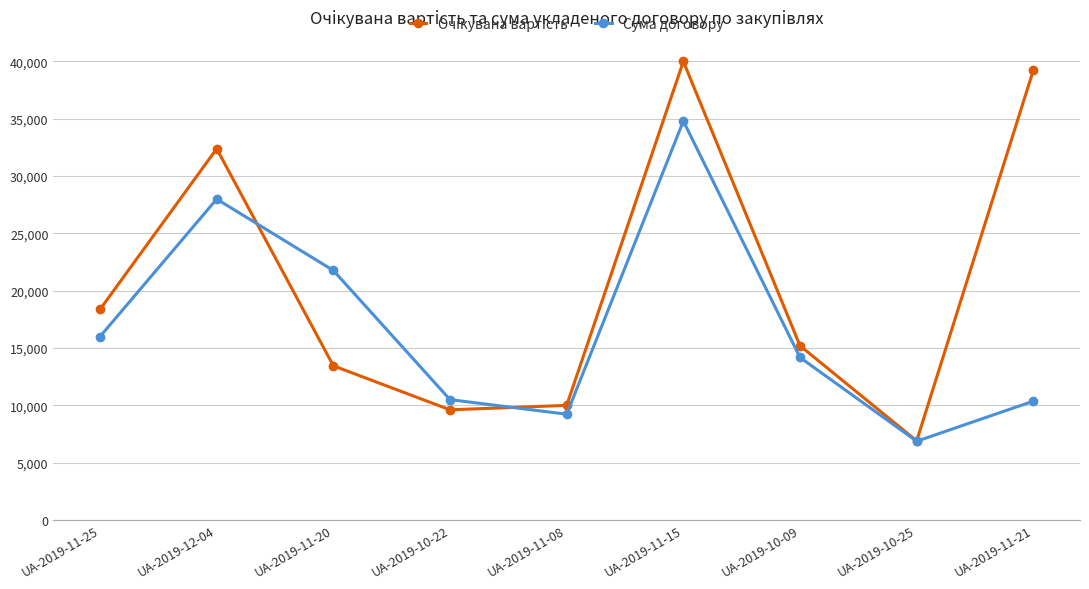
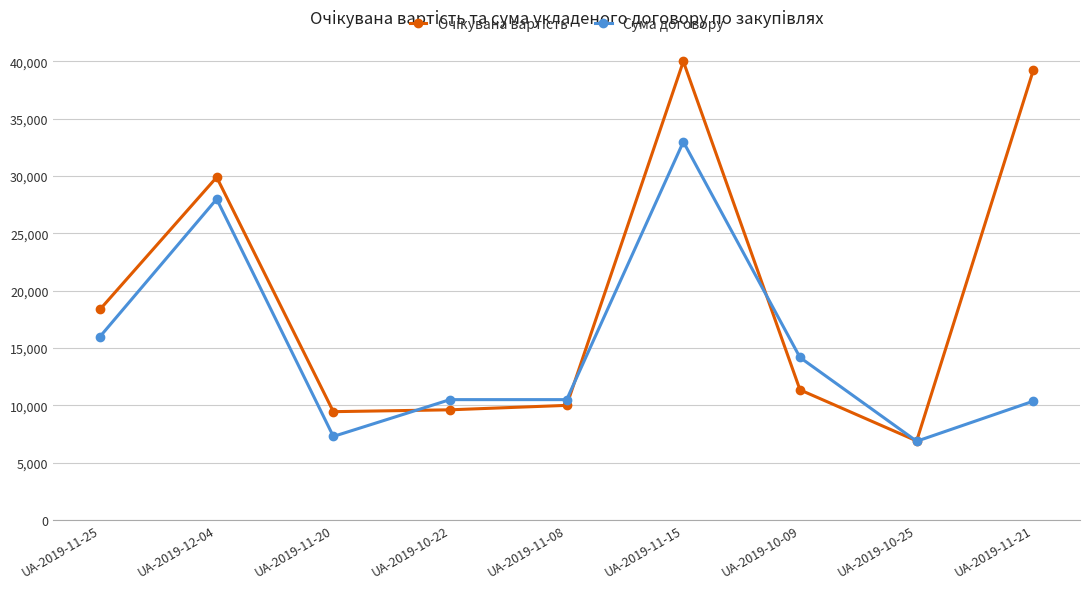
  {
    "Очікувана вартість": {
      "UA-2019-11-25": "18,400",
-     "UA-2019-12-04": "32,400",
-     "UA-2019-11-20": "13,500",
+     "UA-2019-12-04": "29,900",
+     "UA-2019-11-20": "9,500",
      "UA-2019-10-22": "9,600",
      "UA-2019-11-08": "10,000",
      "UA-2019-11-15": "40,000",
-     "UA-2019-10-09": "15,200",
+     "UA-2019-10-09": "11,400",
      "UA-2019-11-21": "39,200"
    },
    "Сума договору": {
      "UA-2019-11-25": "16,000",
      "UA-2019-12-04": "28,000",
-     "UA-2019-11-20": "21,800",
+     "UA-2019-11-20": "7,300",
      "UA-2019-10-22": "10,500",
-     "UA-2019-11-08": "9,200",
-     "UA-2019-11-15": "34,800",
+     "UA-2019-11-08": "10,500",
+     "UA-2019-11-15": "33,000",
      "UA-2019-10-09": "14,200",
      "UA-2019-11-21": "10,400"
    }
  }
